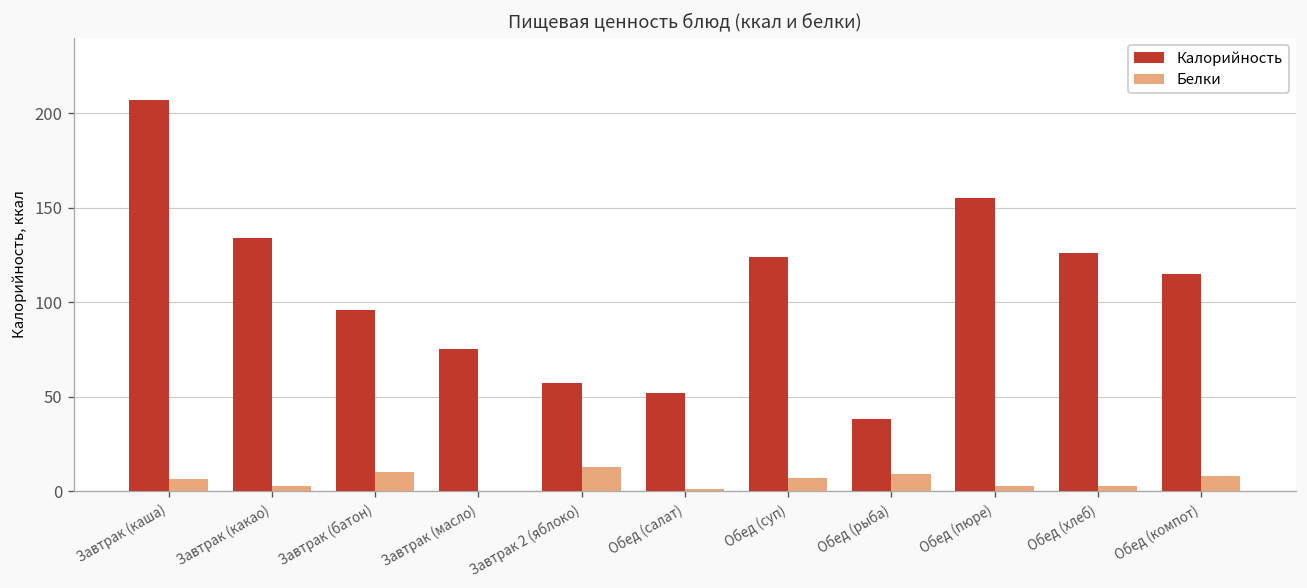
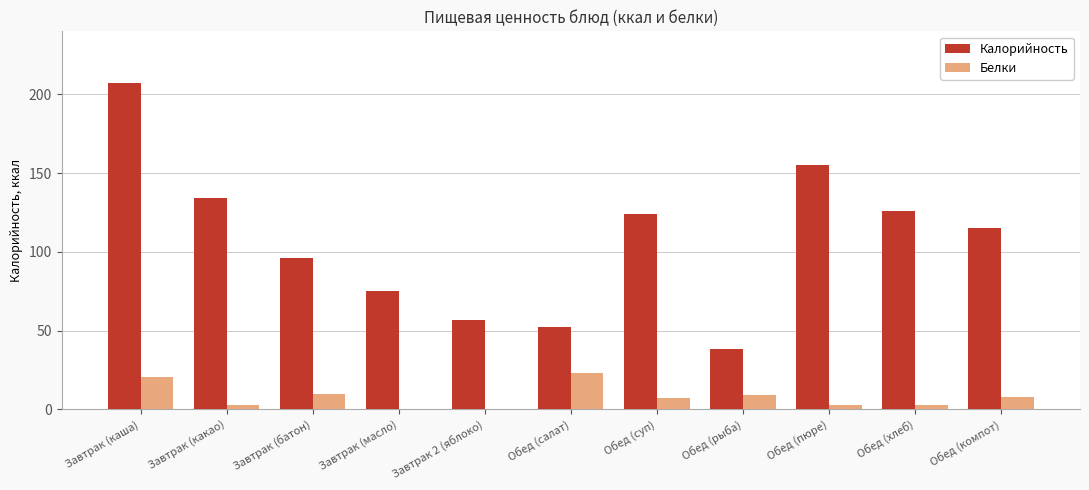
  {
    "Калорийность": {
      "Завтрак (каша)": 207,
      "Завтрак (какао)": 134,
      "Завтрак (батон)": 96,
      "Завтрак (масло)": 75,
      "Завтрак 2 (яблоко)": 57,
      "Обед (салат)": 52,
      "Обед (суп)": 124,
      "Обед (рыба)": 38,
      "Обед (пюре)": 155,
      "Обед (хлеб)": 126,
      "Обед (компот)": 115
    },
    "Белки": {
-     "Завтрак (каша)": 6,
+     "Завтрак (каша)": 21,
      "Завтрак (какао)": 3,
      "Завтрак (батон)": 10,
-     "Завтрак 2 (яблоко)": 13,
-     "Обед (салат)": 1,
+     "Завтрак 2 (яблоко)": 0,
+     "Обед (салат)": 23,
      "Обед (суп)": 7,
      "Обед (рыба)": 9,
      "Обед (пюре)": 3,
      "Обед (хлеб)": 3,
      "Обед (компот)": 8
    }
  }
